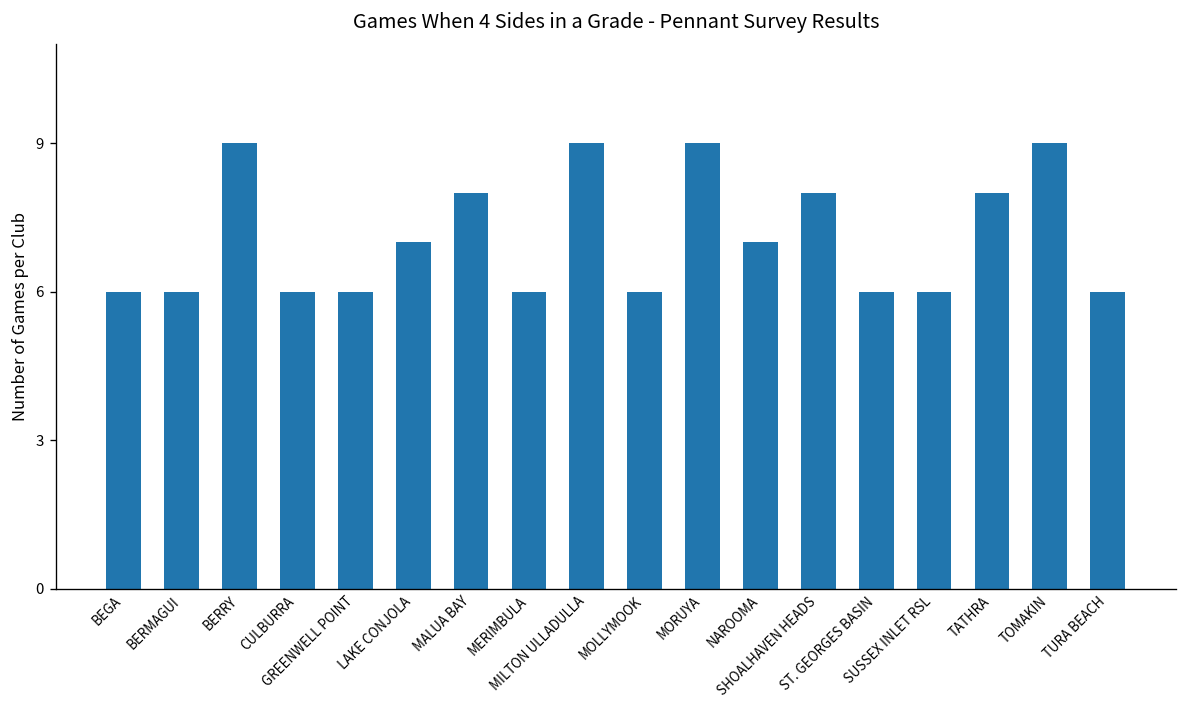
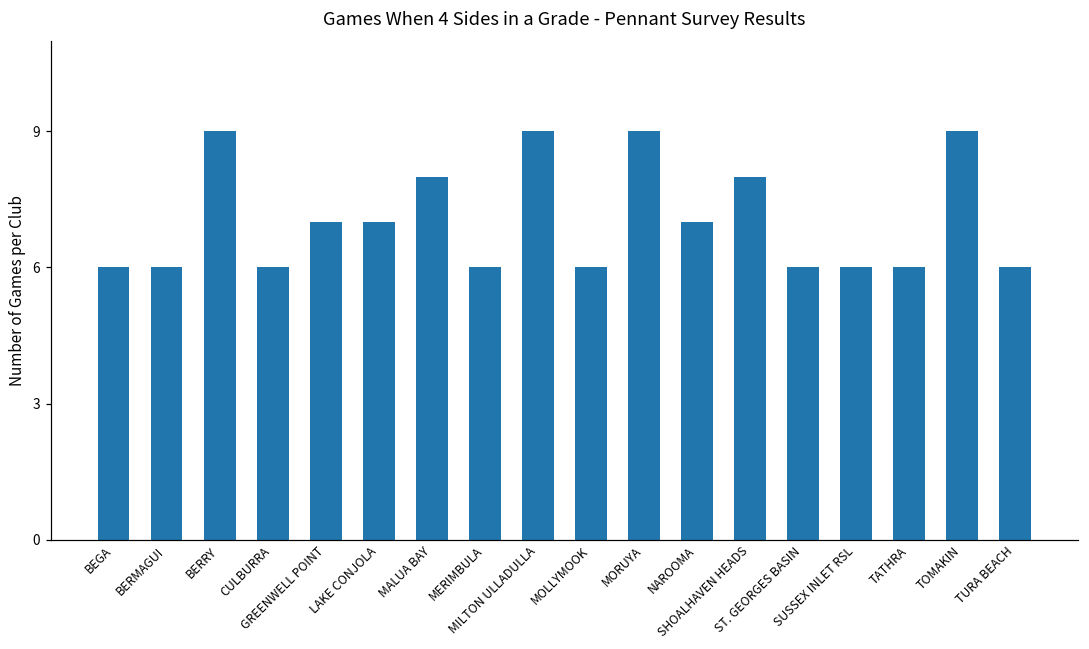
  {
    "BEGA": 6,
    "BERMAGUI": 6,
    "BERRY": 9,
    "CULBURRA": 6,
-   "GREENWELL POINT": 6,
+   "GREENWELL POINT": 7,
    "LAKE CONJOLA": 7,
    "MALUA BAY": 8,
    "MERIMBULA": 6,
    "MILTON ULLADULLA": 9,
    "MOLLYMOOK": 6,
    "MORUYA": 9,
    "NAROOMA": 7,
    "SHOALHAVEN HEADS": 8,
    "ST. GEORGES BASIN": 6,
    "SUSSEX INLET RSL": 6,
-   "TATHRA": 8,
+   "TATHRA": 6,
    "TOMAKIN": 9,
    "TURA BEACH": 6
  }
